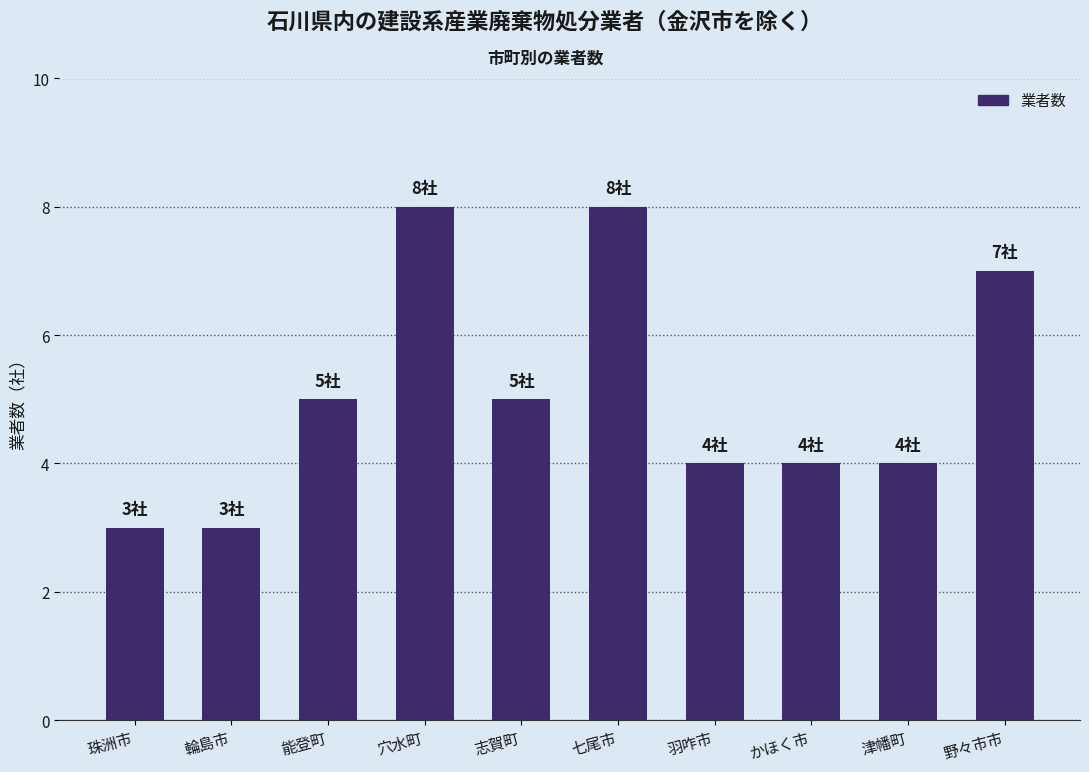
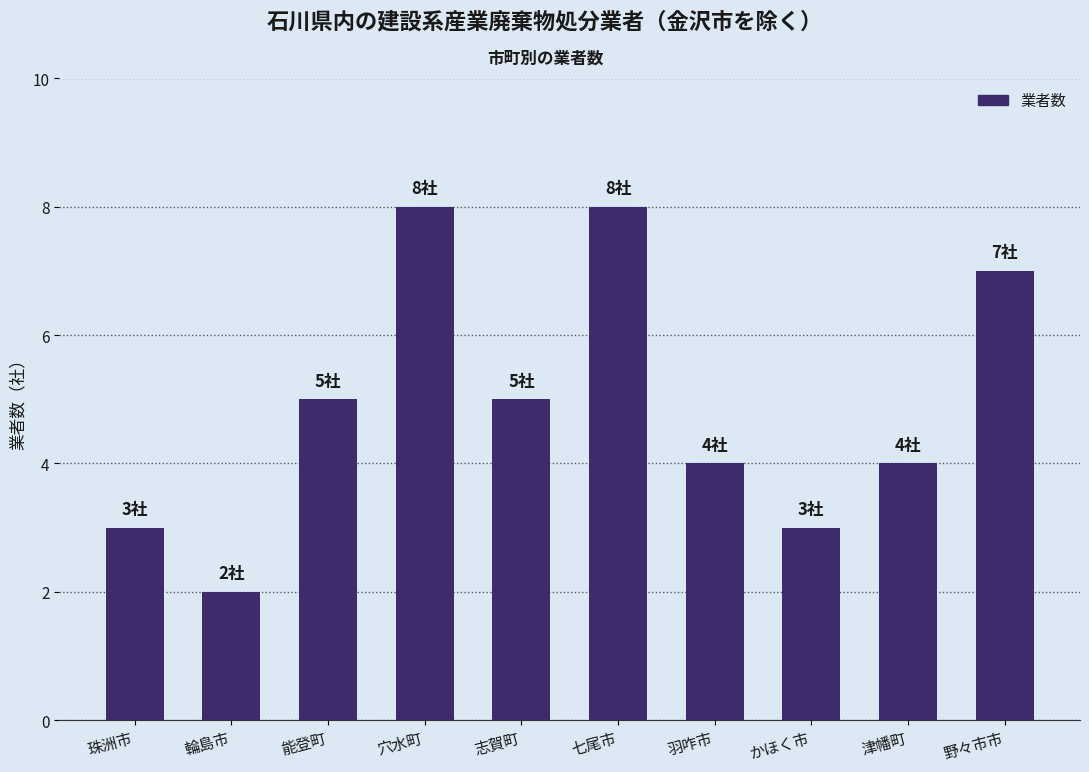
  {
    "珠洲市": "3社",
-   "輪島市": "3社",
+   "輪島市": "2社",
    "能登町": "5社",
    "穴水町": "8社",
    "志賀町": "5社",
    "七尾市": "8社",
    "羽咋市": "4社",
-   "かほく市": "4社",
+   "かほく市": "3社",
    "津幡町": "4社",
    "野々市市": "7社"
  }
